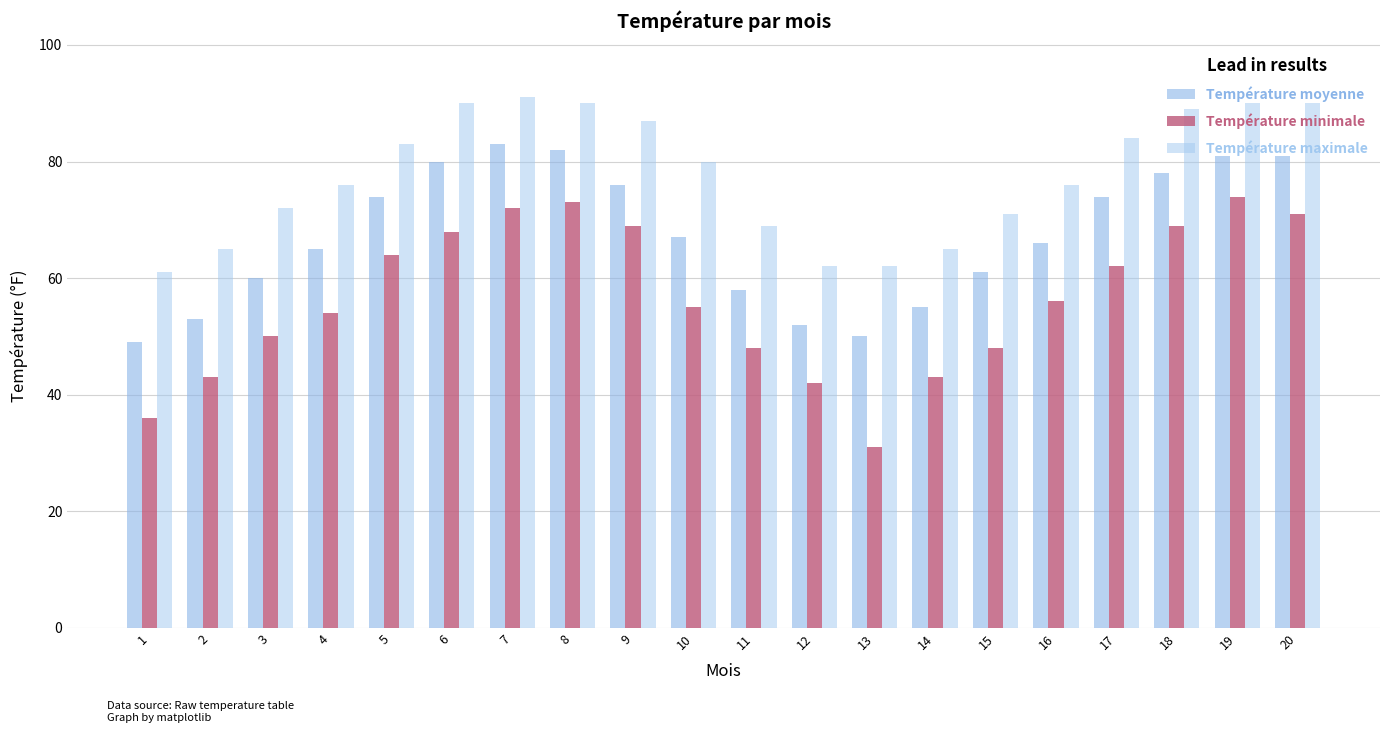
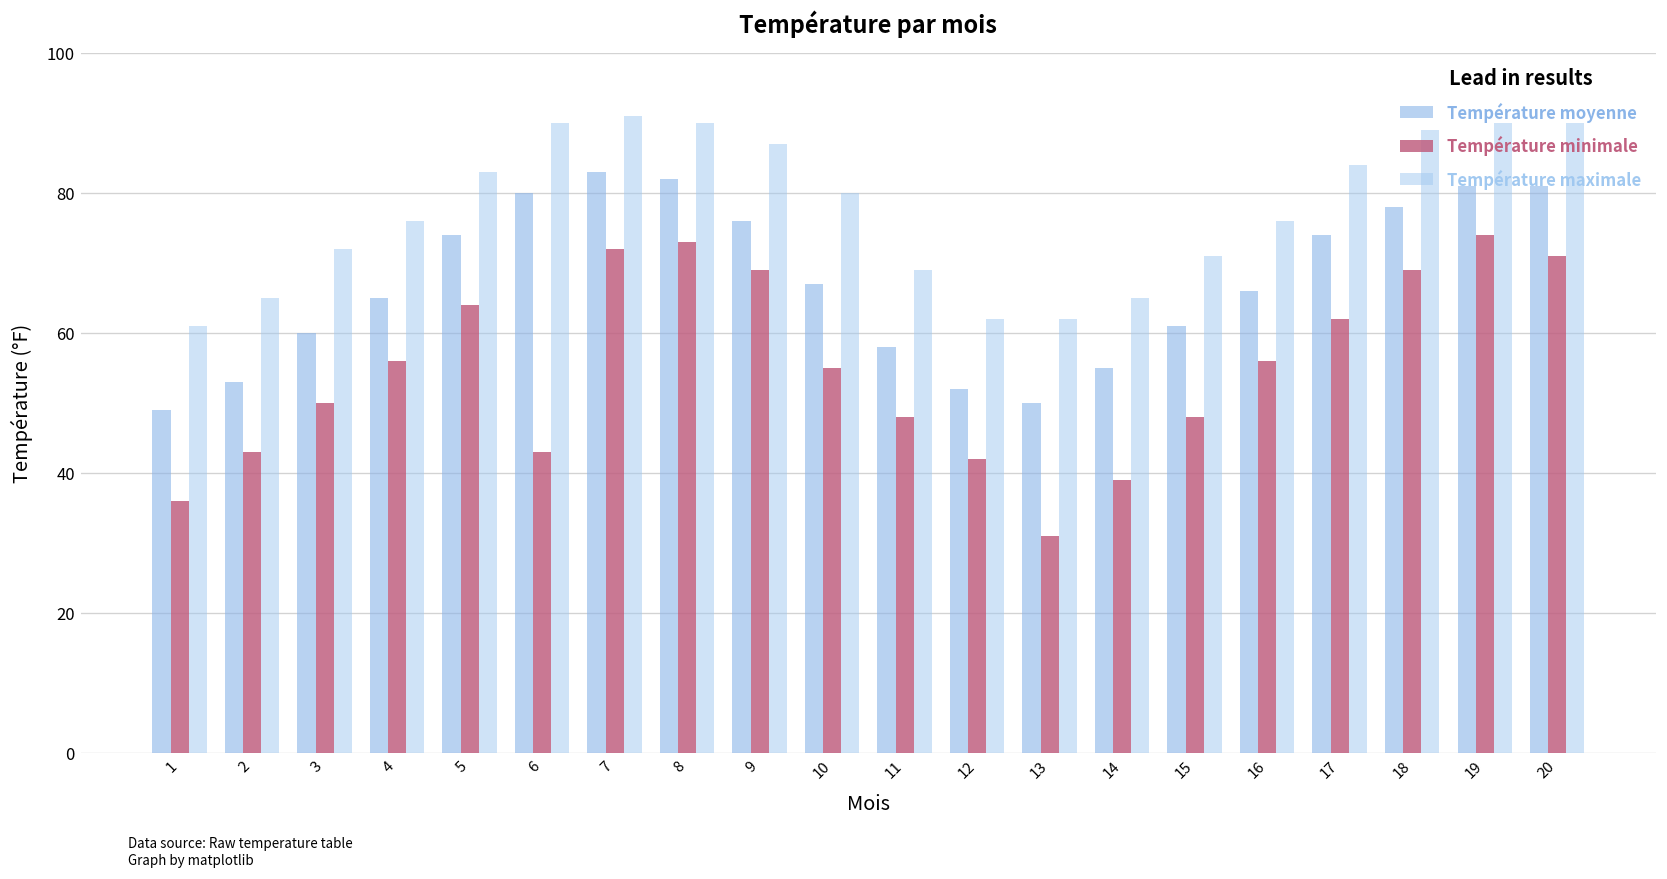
  {
    "Température minimale": {
      "1": 36,
      "2": 43,
      "3": 50,
-     "4": 54,
+     "4": 56,
      "5": 64,
-     "6": 68,
+     "6": 43,
      "7": 72,
      "8": 73,
      "9": 69,
      "10": 55,
      "11": 48,
      "12": 42,
      "13": 31,
-     "14": 43,
+     "14": 39,
      "15": 48,
      "16": 56,
      "17": 62,
      "18": 69,
      "19": 74,
      "20": 71
    }
  }
